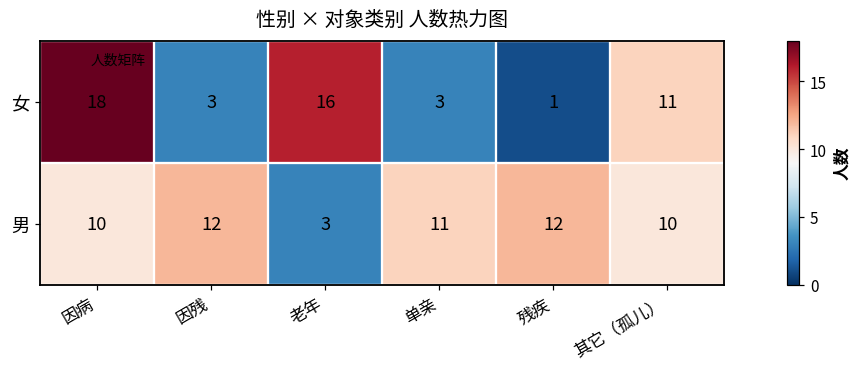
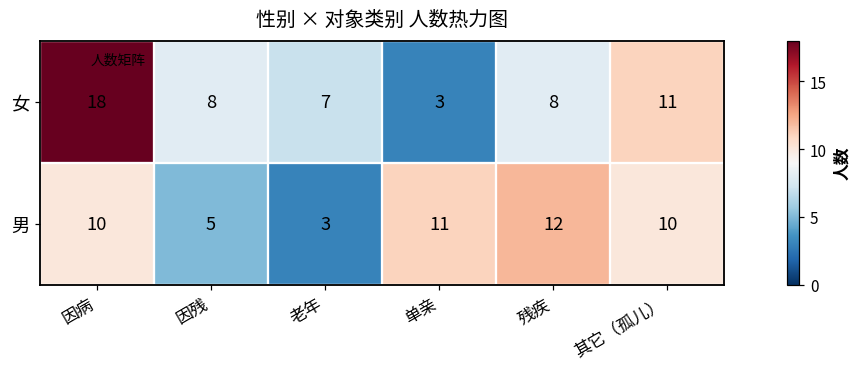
  {
    "女": {
      "因病": 18,
-     "因残": 3,
-     "老年": 16,
+     "因残": 8,
+     "老年": 7,
      "单亲": 3,
-     "残疾": 1,
+     "残疾": 8,
      "其它（孤儿）": 11
    },
    "男": {
      "因病": 10,
-     "因残": 12,
+     "因残": 5,
      "老年": 3,
      "单亲": 11,
      "残疾": 12,
      "其它（孤儿）": 10
    }
  }
